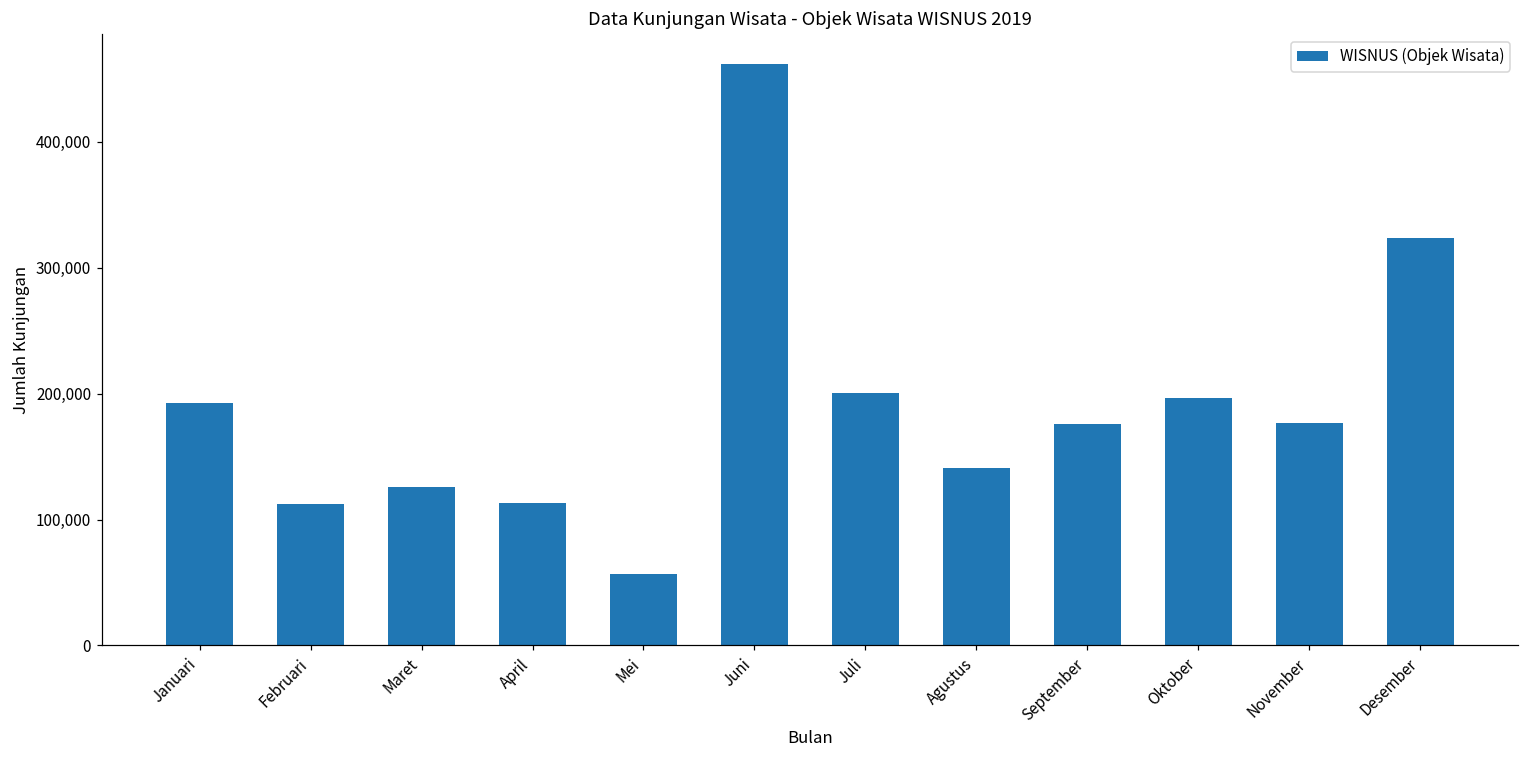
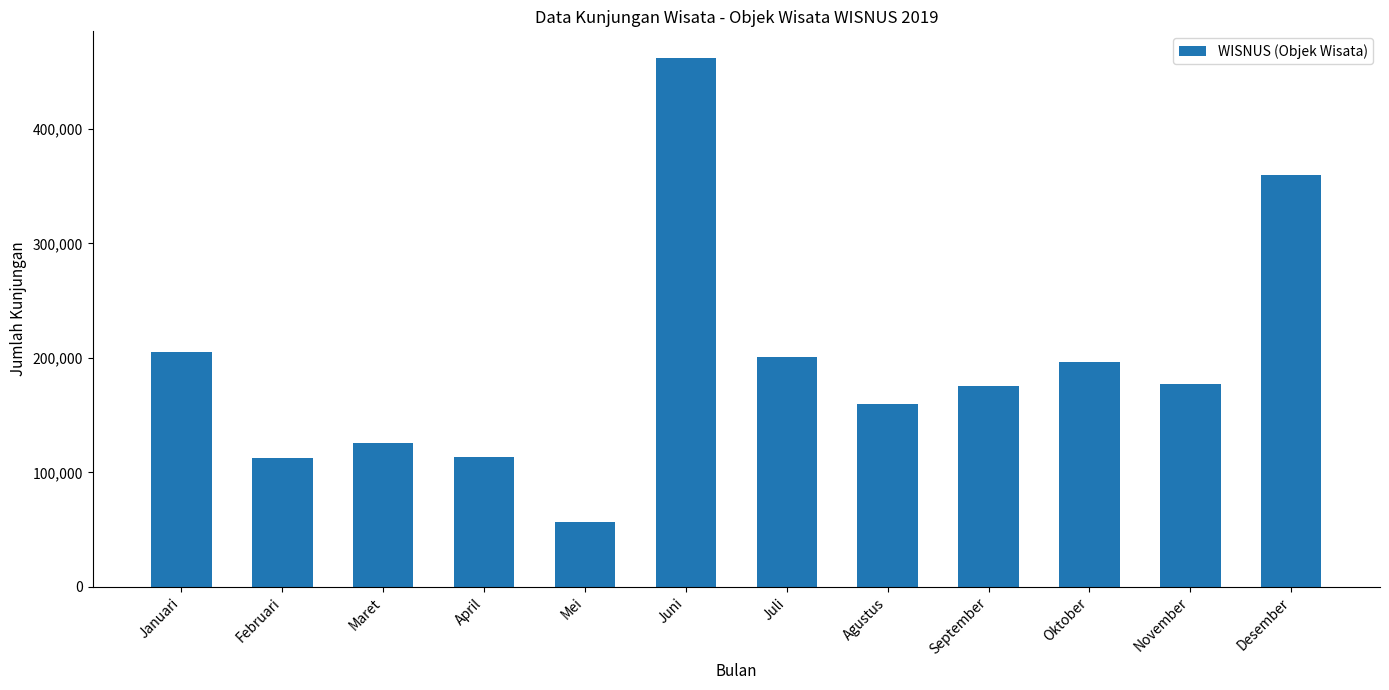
  {
-   "Januari": "193,000",
+   "Januari": "205,000",
    "Februari": "113,000",
    "Maret": "126,000",
    "April": "113,000",
    "Mei": "57,000",
    "Juni": "462,000",
    "Juli": "201,000",
-   "Agustus": "141,000",
+   "Agustus": "160,000",
    "September": "176,000",
    "Oktober": "196,000",
    "November": "177,000",
-   "Desember": "324,000"
+   "Desember": "360,000"
  }
